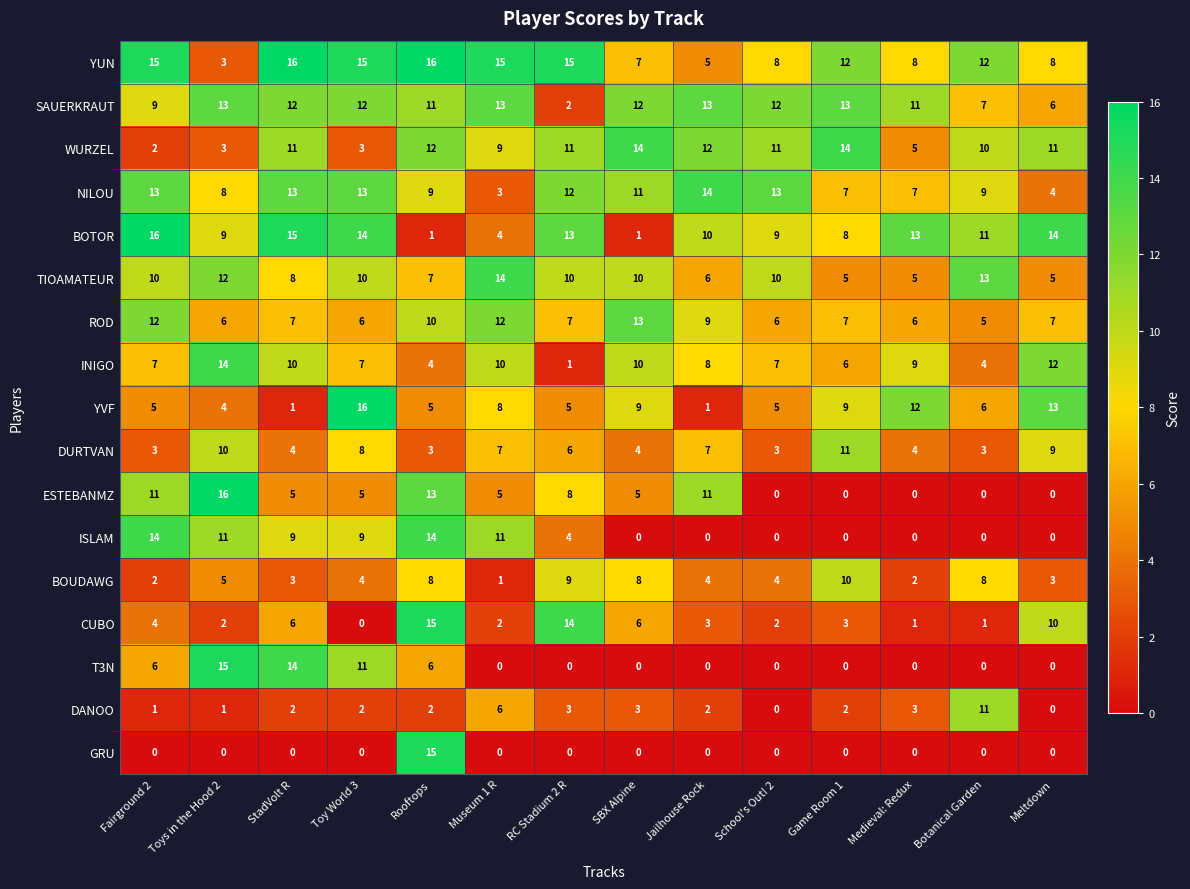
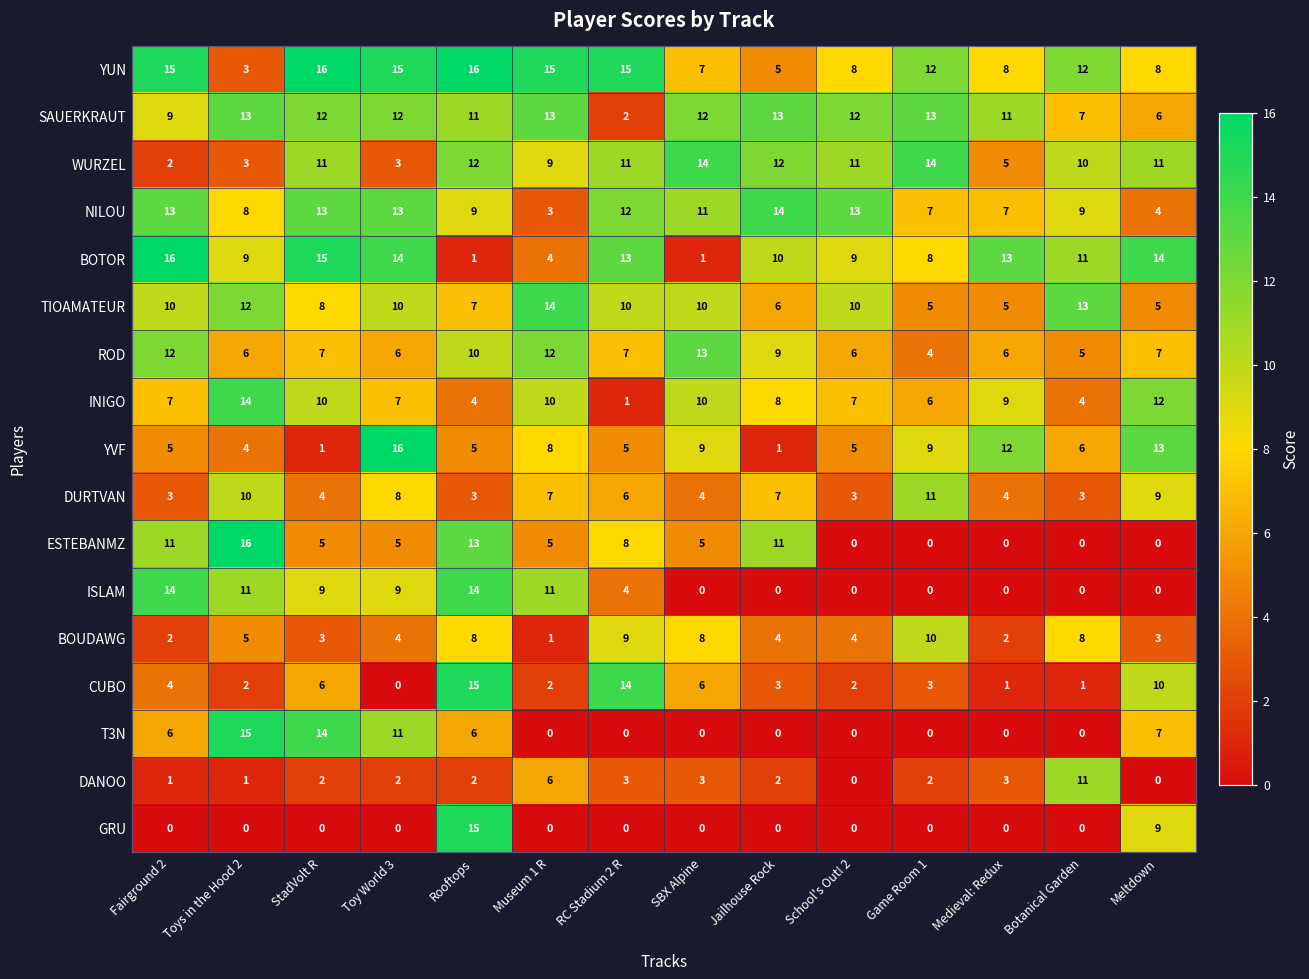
  {
    "ROD": {
      "Fairground 2": 12,
      "Toys in the Hood 2": 6,
      "StadVolt R": 7,
      "Toy World 3": 6,
      "Rooftops": 10,
      "Museum 1 R": 12,
      "RC Stadium 2 R": 7,
      "SBX Alpine": 13,
      "Jailhouse Rock": 9,
      "School's Out! 2": 6,
-     "Game Room 1": 7,
+     "Game Room 1": 4,
      "Medieval: Redux": 6,
      "Botanical Garden": 5,
      "Meltdown": 7
    },
    "T3N": {
      "Fairground 2": 6,
      "Toys in the Hood 2": 15,
      "StadVolt R": 14,
      "Toy World 3": 11,
      "Rooftops": 6,
      "Museum 1 R": 0,
      "RC Stadium 2 R": 0,
      "SBX Alpine": 0,
      "Jailhouse Rock": 0,
      "School's Out! 2": 0,
      "Game Room 1": 0,
      "Medieval: Redux": 0,
      "Botanical Garden": 0,
-     "Meltdown": 0
+     "Meltdown": 7
    },
    "GRU": {
      "Fairground 2": 0,
      "Toys in the Hood 2": 0,
      "StadVolt R": 0,
      "Toy World 3": 0,
      "Rooftops": 15,
      "Museum 1 R": 0,
      "RC Stadium 2 R": 0,
      "SBX Alpine": 0,
      "Jailhouse Rock": 0,
      "School's Out! 2": 0,
      "Game Room 1": 0,
      "Medieval: Redux": 0,
      "Botanical Garden": 0,
-     "Meltdown": 0
+     "Meltdown": 9
    }
  }
